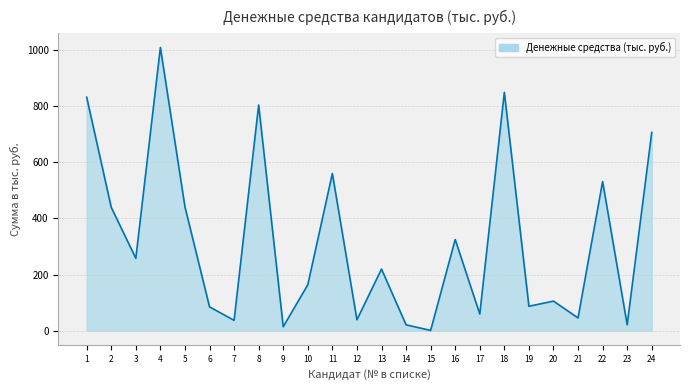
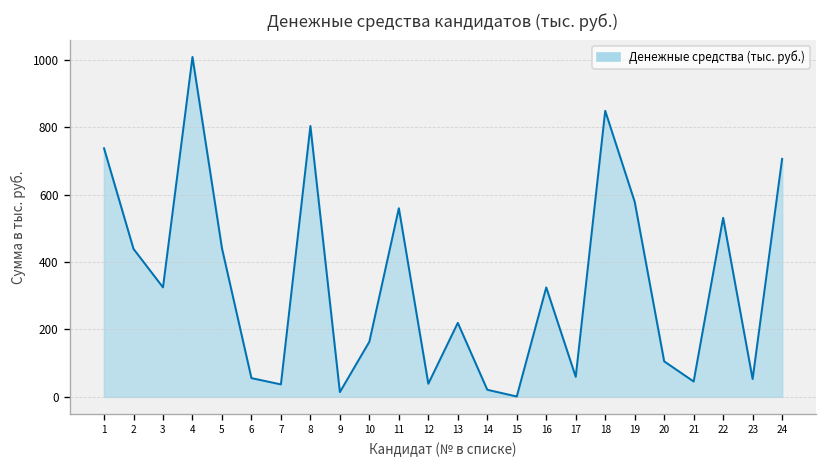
  {
-   "1": 830,
+   "1": 740,
    "2": 440,
-   "3": 260,
+   "3": 320,
    "4": 1010,
    "5": 440,
-   "6": 80,
+   "6": 60,
    "7": 40,
    "8": 800,
    "9": 10,
    "10": 160,
    "11": 560,
    "12": 40,
    "13": 220,
    "14": 20,
    "15": 0,
    "16": 320,
    "17": 60,
    "18": 850,
-   "19": 90,
+   "19": 580,
    "20": 110,
    "21": 50,
    "22": 530,
-   "23": 20,
+   "23": 50,
    "24": 710
  }
